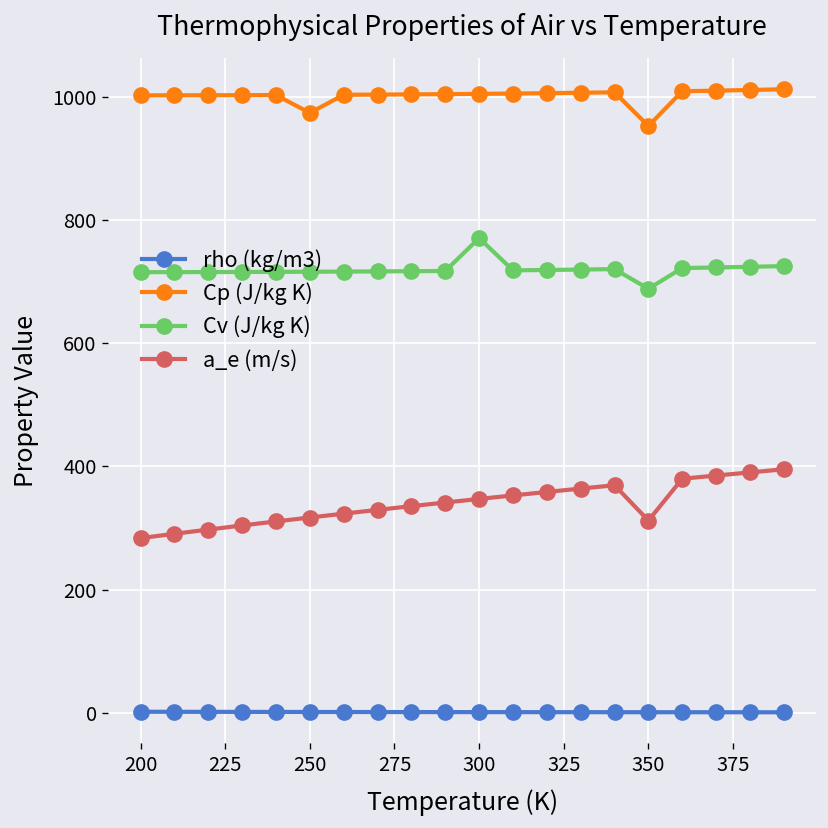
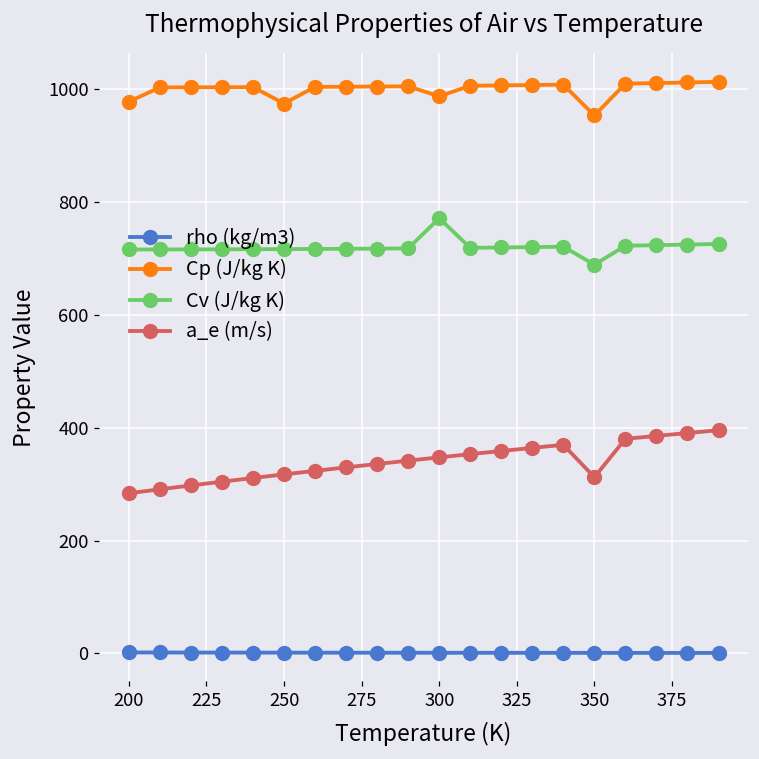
  {
    "rho (kg/m3)": {
      "200": 0,
      "250": 0,
      "300": 0,
      "350": 0
    },
    "Cp (J/kg K)": {
-     "200": 1000,
+     "200": 980,
      "250": 970,
-     "300": 1000,
+     "300": 990,
      "350": 950
    },
    "Cv (J/kg K)": {
      "200": 720,
      "250": 720,
      "300": 770,
      "350": 690
    },
    "a_e (m/s)": {
      "200": 280,
      "250": 320,
      "300": 350,
      "350": 310
    }
  }
